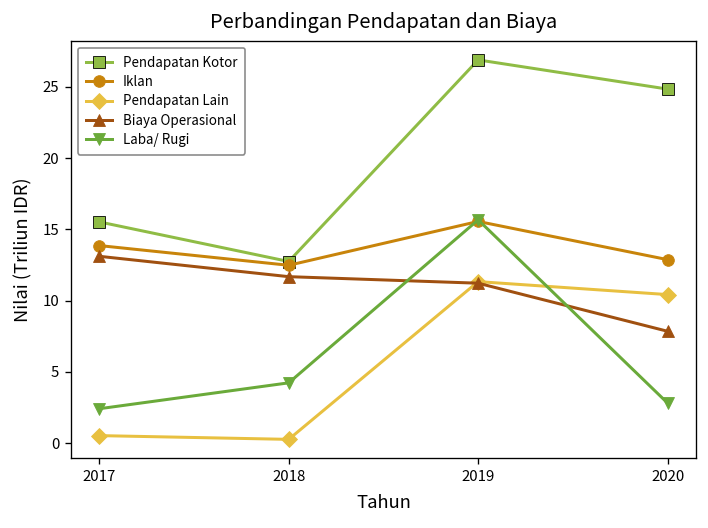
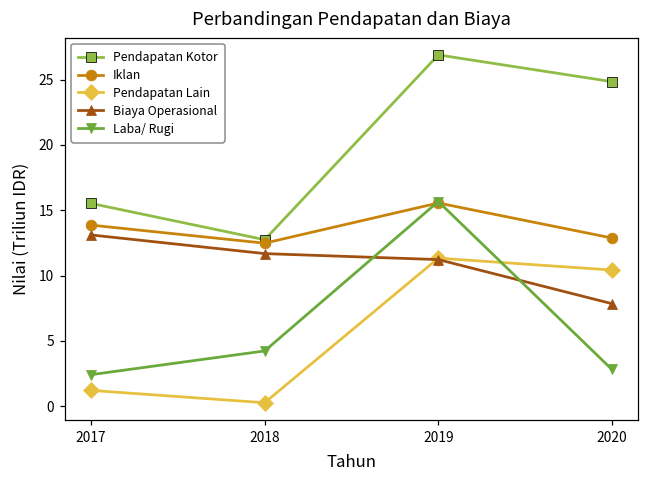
  {
    "Iklan": {
      "2017": 13.9,
      "2018": 12.5,
      "2020": 12.9
    },
    "Pendapatan Lain": {
-     "2017": 0.5,
+     "2017": 1.2,
      "2018": 0.3,
      "2020": 10.4
    },
    "Biaya Operasional": {
      "2017": 13.1,
      "2018": 11.7,
      "2020": 7.8
    }
  }
